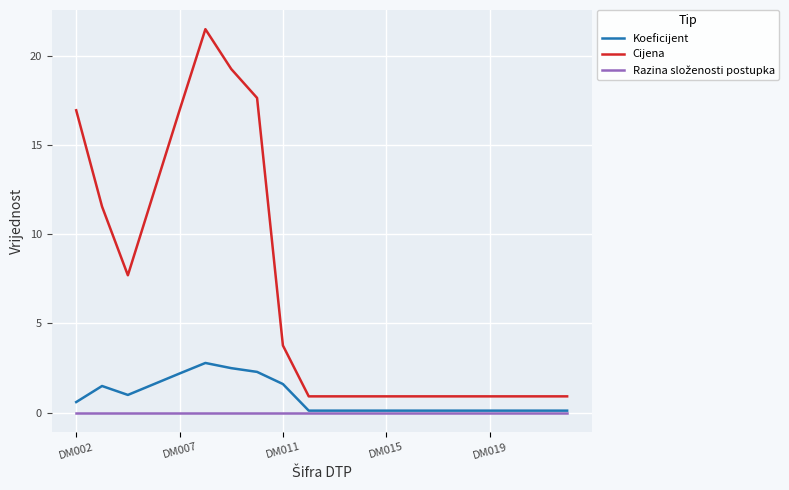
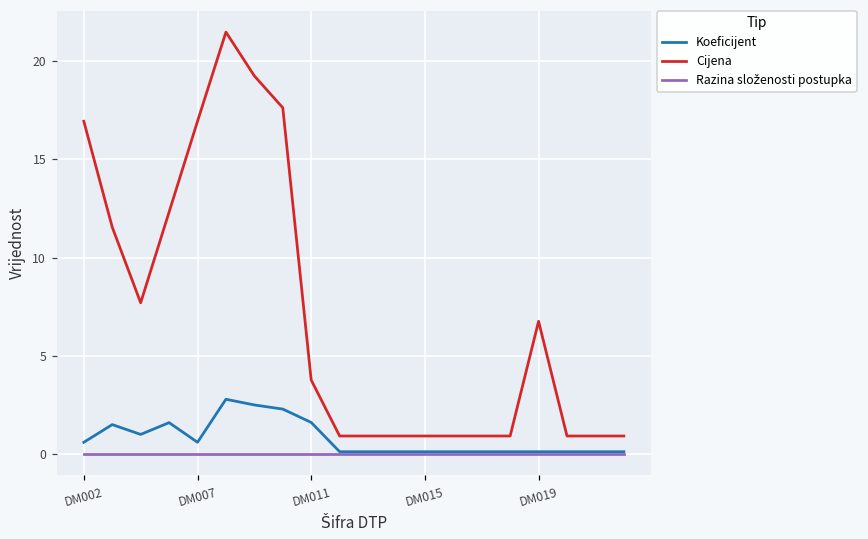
  {
    "Koeficijent": {
      "DM002": 0.6,
-     "DM007": 2.2,
+     "DM007": 0.6,
      "DM011": 1.6
    },
    "Cijena": {
      "DM002": 16.9,
      "DM007": 16.9,
      "DM011": 3.8,
      "DM015": 0.9,
-     "DM019": 0.9
+     "DM019": 6.8
    },
    "Razina složenosti postupka": {
      "DM002": 0.0,
      "DM007": 0.0,
      "DM011": 0.0
    }
  }
